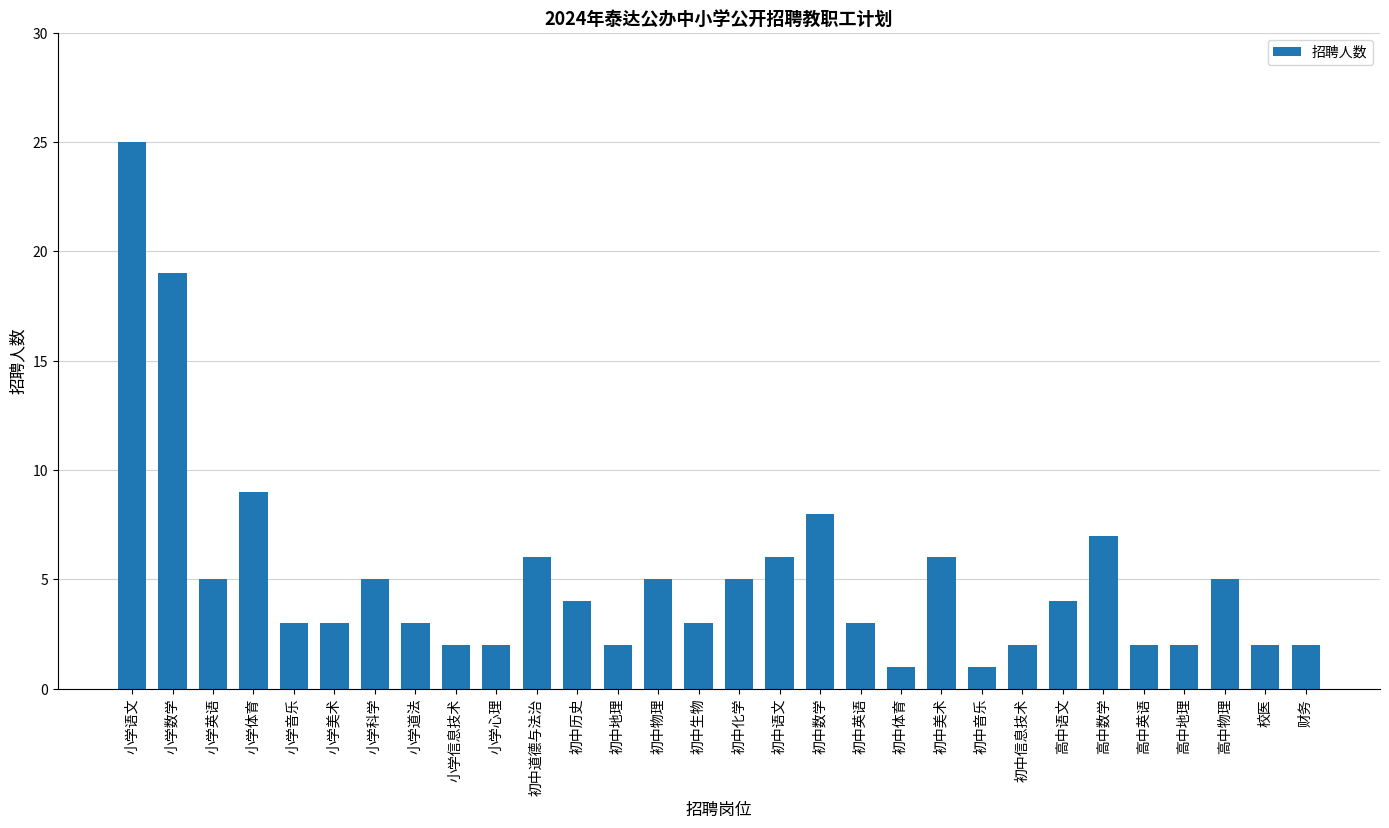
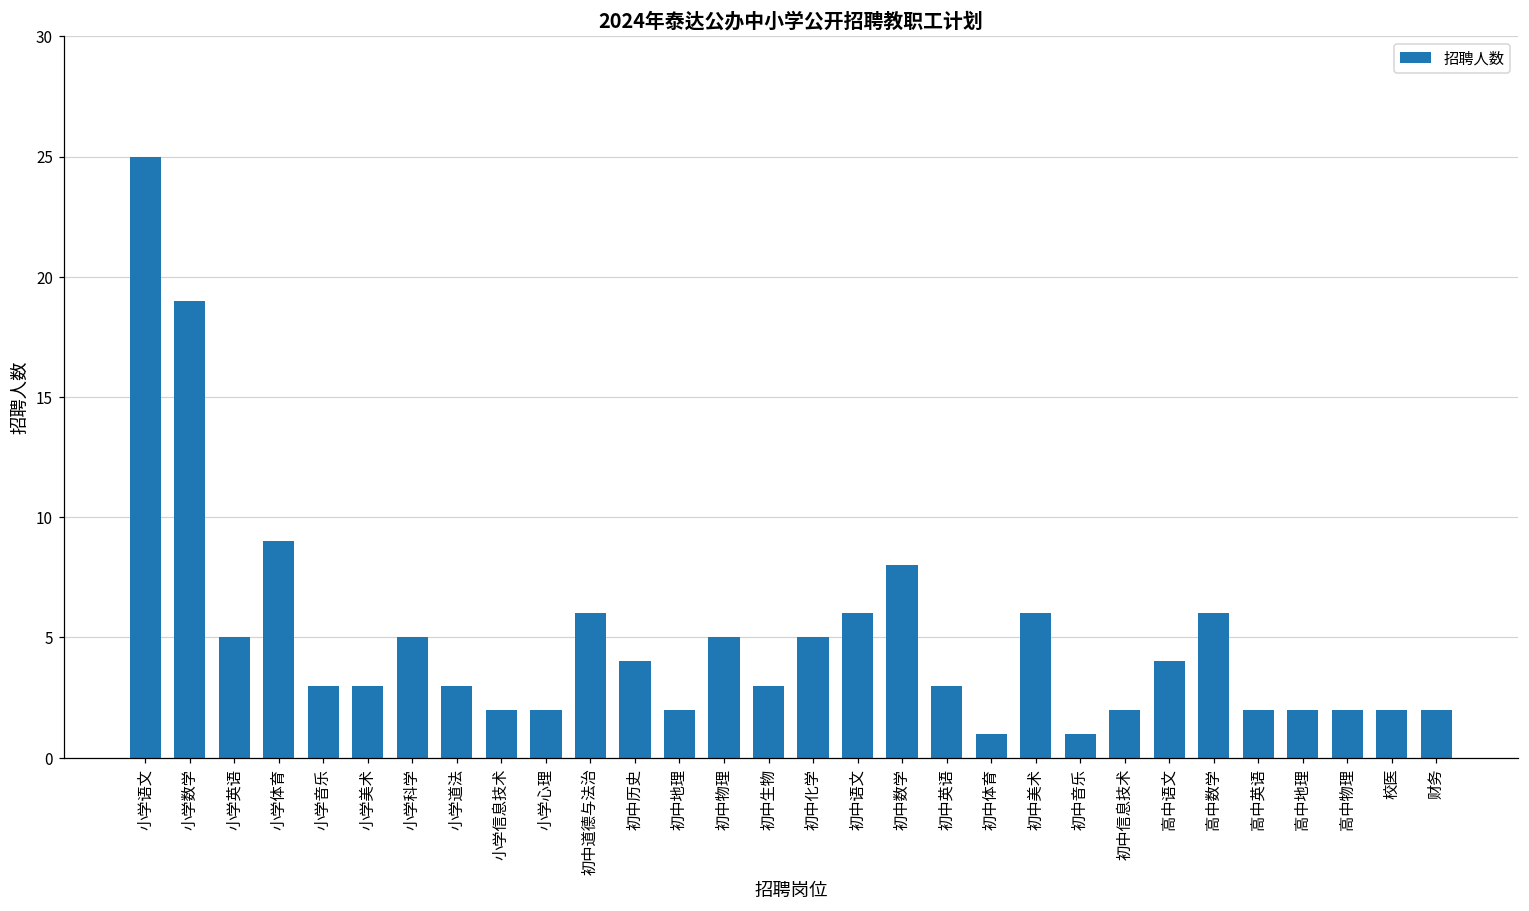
  {
    "小学语文": 25,
    "小学数学": 19,
    "小学英语": 5,
    "小学体育": 9,
    "小学音乐": 3,
    "小学美术": 3,
    "小学科学": 5,
    "小学道法": 3,
    "小学信息技术": 2,
    "小学心理": 2,
    "初中道德与法治": 6,
    "初中历史": 4,
    "初中地理": 2,
    "初中物理": 5,
    "初中生物": 3,
    "初中化学": 5,
    "初中语文": 6,
    "初中数学": 8,
    "初中英语": 3,
    "初中体育": 1,
    "初中美术": 6,
    "初中音乐": 1,
    "初中信息技术": 2,
    "高中语文": 4,
-   "高中数学": 7,
+   "高中数学": 6,
    "高中英语": 2,
    "高中地理": 2,
-   "高中物理": 5,
+   "高中物理": 2,
    "校医": 2,
    "财务": 2
  }
